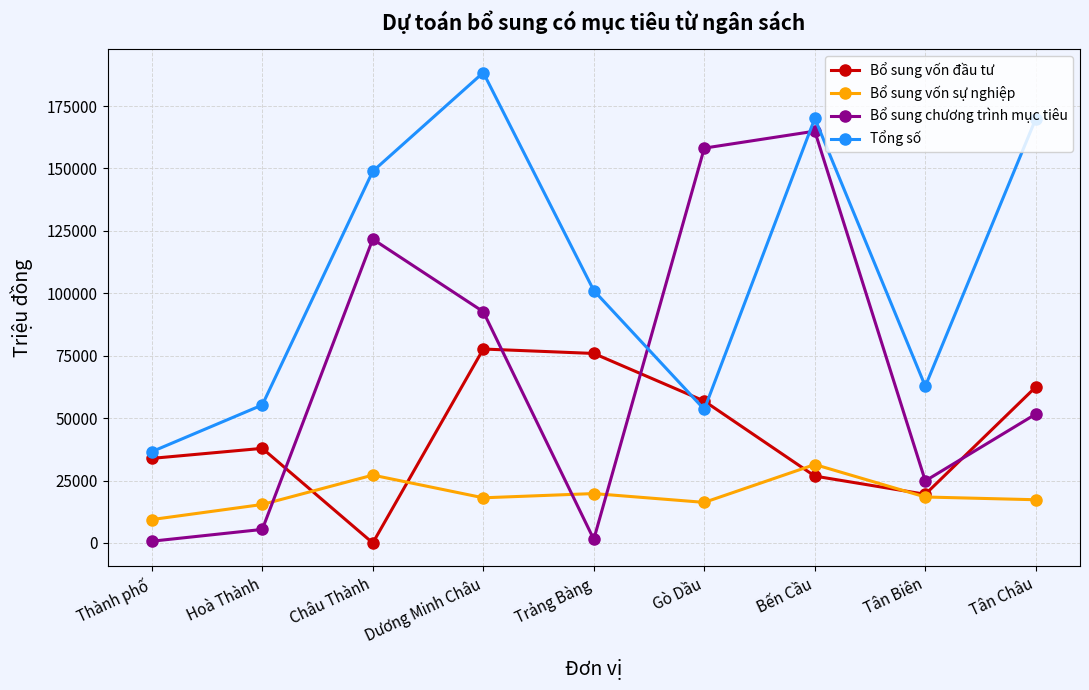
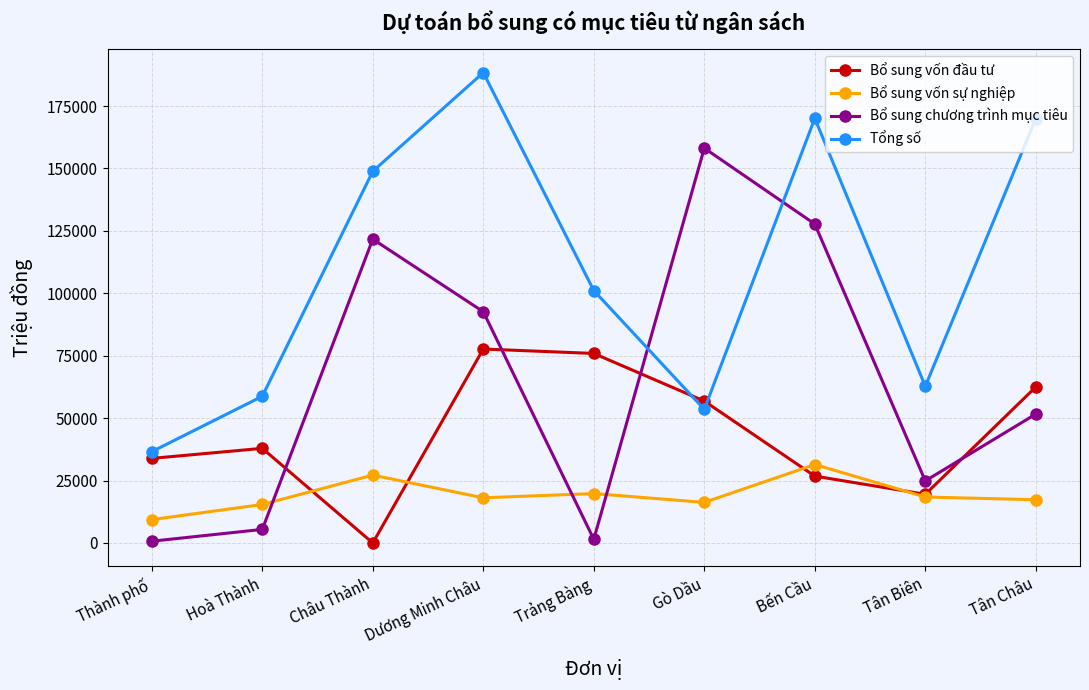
  {
    "Bổ sung vốn đầu tư": {
      "Thành phố": 34000,
      "Hoà Thành": 38000,
      "Châu Thành": 0,
      "Dương Minh Châu": 78000,
      "Trảng Bàng": 76000,
      "Gò Dầu": 57000,
      "Bến Cầu": 27000,
      "Tân Biên": 19000,
      "Tân Châu": 62000
    },
    "Bổ sung vốn sự nghiệp": {
      "Thành phố": 9000,
      "Hoà Thành": 15000,
      "Châu Thành": 27000,
      "Dương Minh Châu": 18000,
      "Trảng Bàng": 20000,
      "Gò Dầu": 16000,
      "Bến Cầu": 31000,
      "Tân Biên": 18000,
      "Tân Châu": 17000
    },
    "Bổ sung chương trình mục tiêu": {
      "Thành phố": 1000,
      "Hoà Thành": 5000,
      "Châu Thành": 122000,
      "Dương Minh Châu": 93000,
      "Trảng Bàng": 1000,
      "Gò Dầu": 158000,
-     "Bến Cầu": 165000,
+     "Bến Cầu": 128000,
      "Tân Biên": 25000,
      "Tân Châu": 52000
    },
    "Tổng số": {
      "Thành phố": 37000,
-     "Hoà Thành": 55000,
+     "Hoà Thành": 59000,
      "Châu Thành": 149000,
      "Dương Minh Châu": 188000,
      "Trảng Bàng": 101000,
      "Gò Dầu": 53000,
      "Bến Cầu": 170000,
      "Tân Biên": 63000
    }
  }
